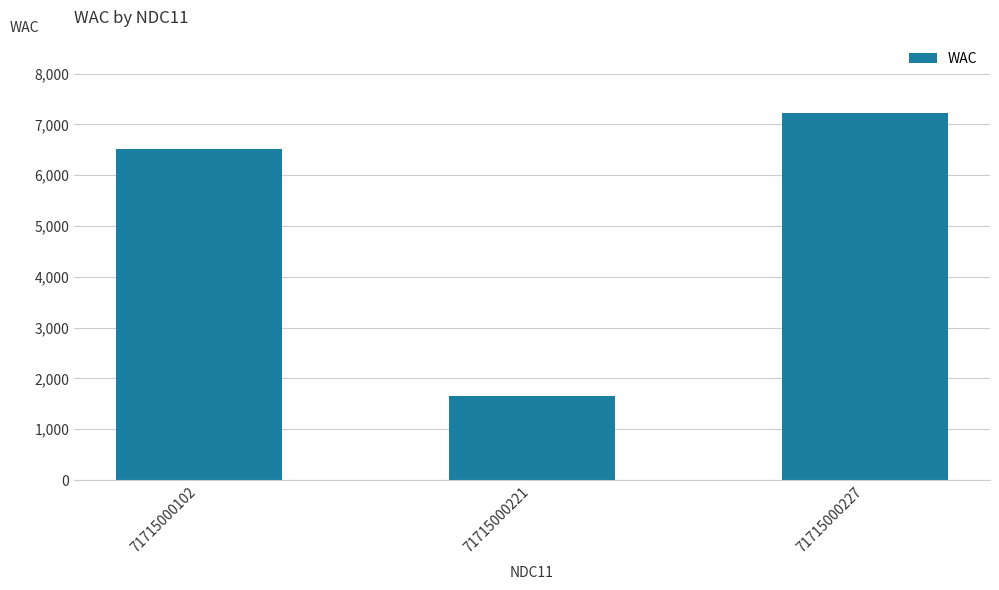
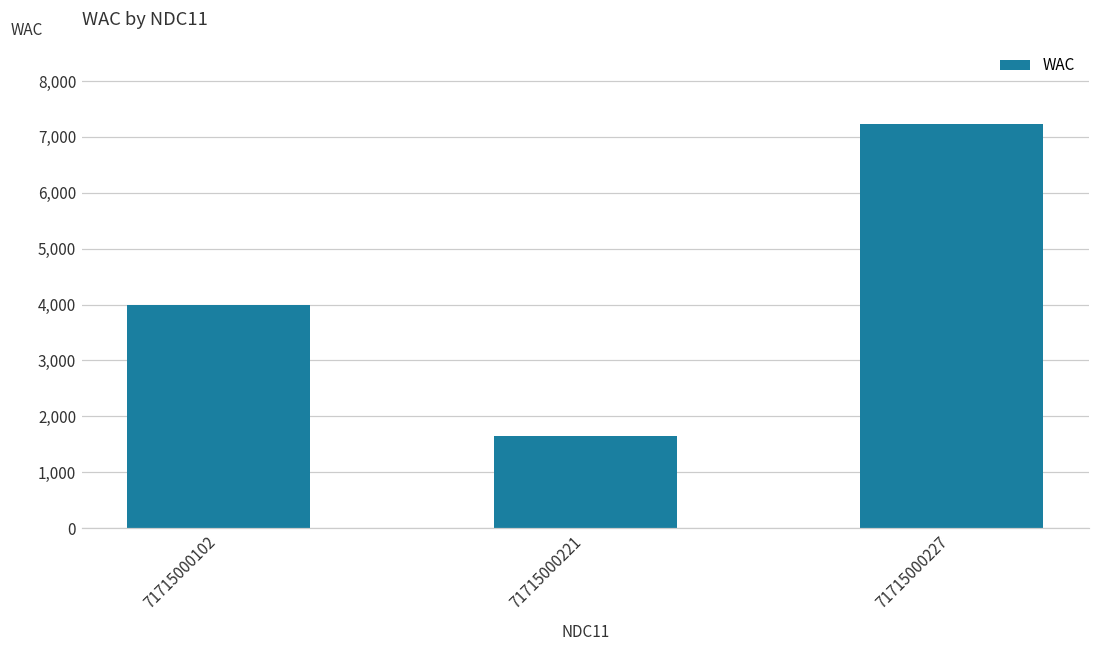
  {
-   "71715000102": "6,500",
+   "71715000102": "4,000",
    "71715000221": "1,600",
    "71715000227": "7,200"
  }
